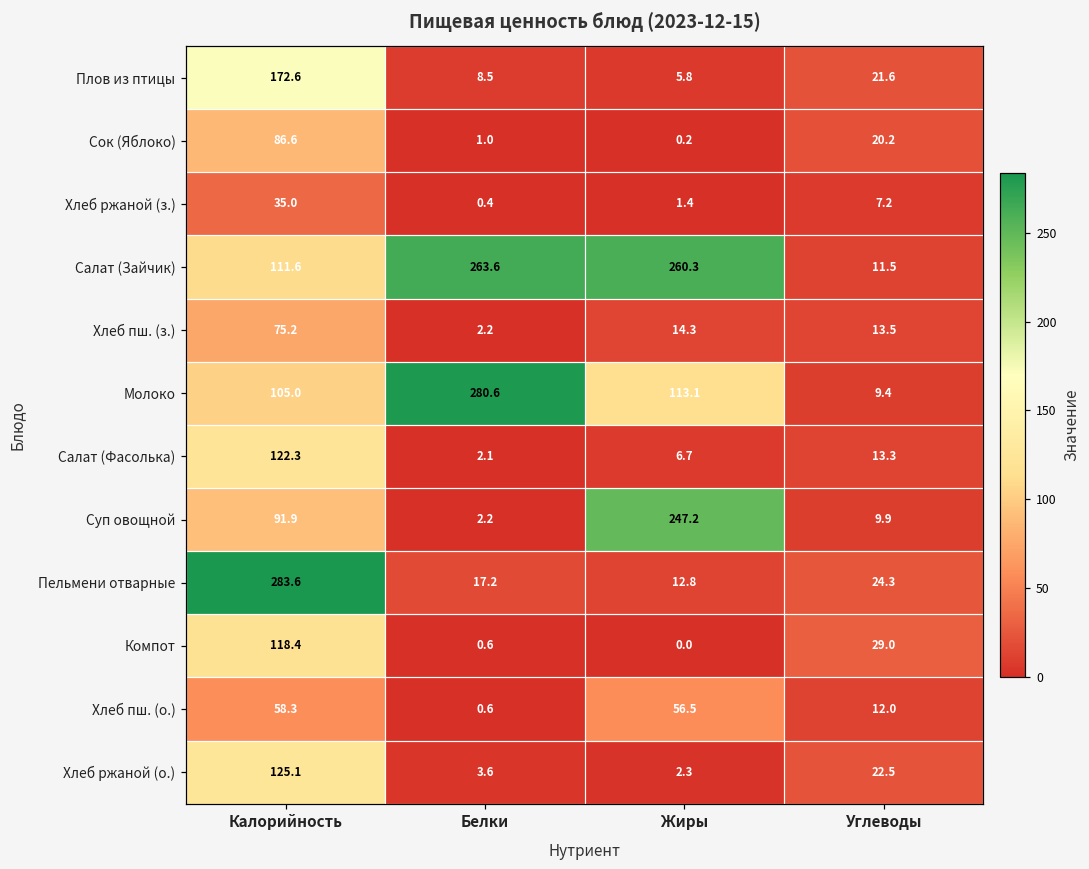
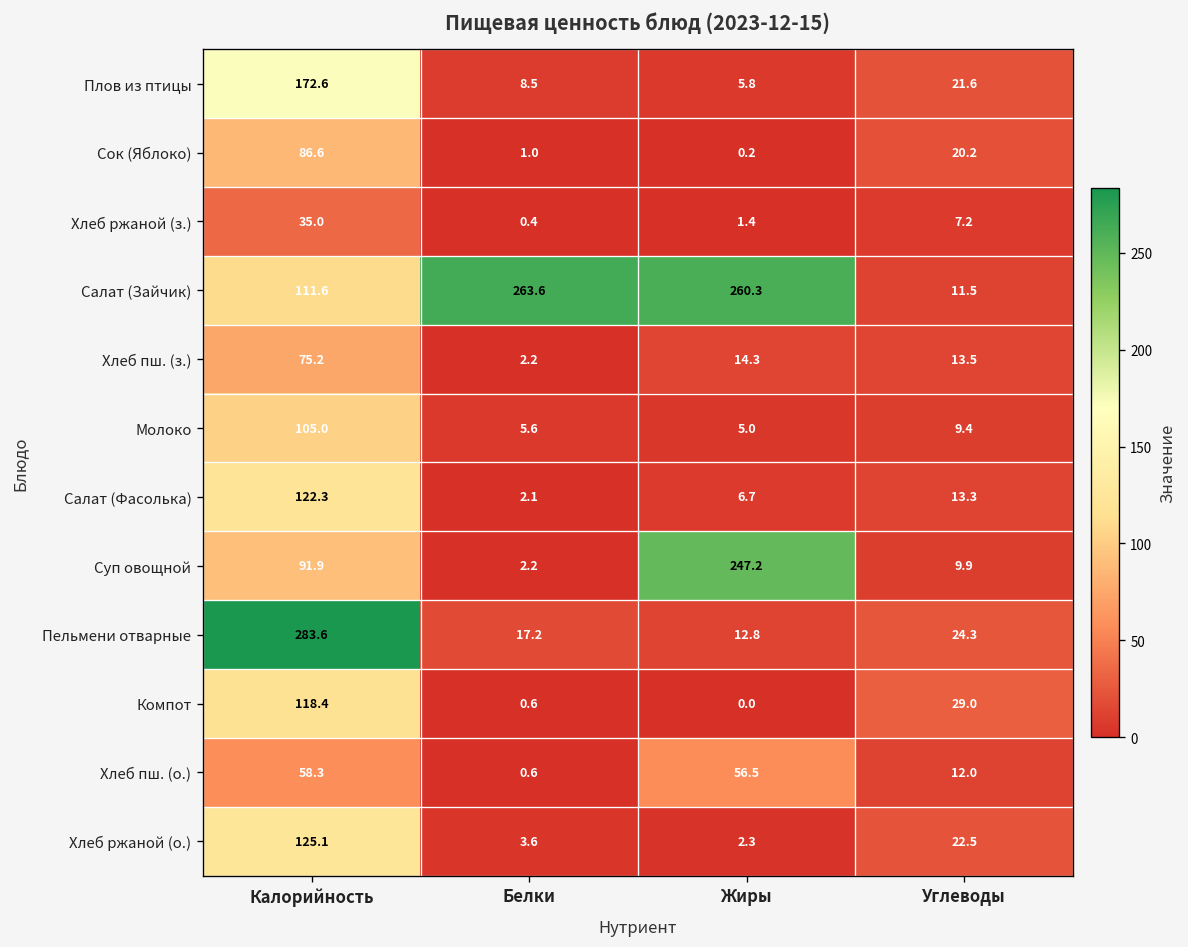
  {
    "Плов из птицы": {
      "Калорийность": 172.6,
      "Белки": 8.5,
      "Жиры": 5.8,
      "Углеводы": 21.6
    },
    "Сок (Яблоко)": {
      "Калорийность": 86.6,
      "Белки": 1.0,
      "Жиры": 0.2,
      "Углеводы": 20.2
    },
    "Хлеб ржаной (з.)": {
      "Калорийность": 35.0,
      "Белки": 0.4,
      "Жиры": 1.4,
      "Углеводы": 7.2
    },
    "Салат (Зайчик)": {
      "Калорийность": 111.6,
      "Белки": 263.6,
      "Жиры": 260.3,
      "Углеводы": 11.5
    },
    "Хлеб пш. (з.)": {
      "Калорийность": 75.2,
      "Белки": 2.2,
      "Жиры": 14.3,
      "Углеводы": 13.5
    },
    "Молоко": {
      "Калорийность": 105.0,
-     "Белки": 280.6,
-     "Жиры": 113.1,
+     "Белки": 5.6,
+     "Жиры": 5.0,
      "Углеводы": 9.4
    },
    "Салат (Фасолька)": {
      "Калорийность": 122.3,
      "Белки": 2.1,
      "Жиры": 6.7,
      "Углеводы": 13.3
    },
    "Суп овощной": {
      "Калорийность": 91.9,
      "Белки": 2.2,
      "Жиры": 247.2,
      "Углеводы": 9.9
    },
    "Пельмени отварные": {
      "Калорийность": 283.6,
      "Белки": 17.2,
      "Жиры": 12.8,
      "Углеводы": 24.3
    },
    "Компот": {
      "Калорийность": 118.4,
      "Белки": 0.6,
      "Жиры": 0.0,
      "Углеводы": 29.0
    },
    "Хлеб пш. (о.)": {
      "Калорийность": 58.3,
      "Белки": 0.6,
      "Жиры": 56.5,
      "Углеводы": 12.0
    },
    "Хлеб ржаной (о.)": {
      "Калорийность": 125.1,
      "Белки": 3.6,
      "Жиры": 2.3,
      "Углеводы": 22.5
    }
  }
